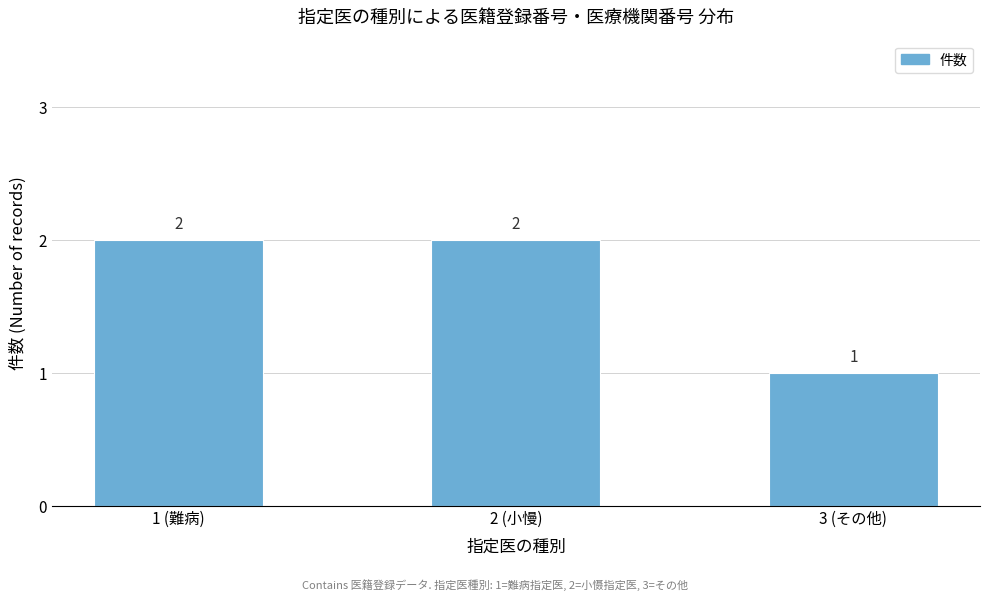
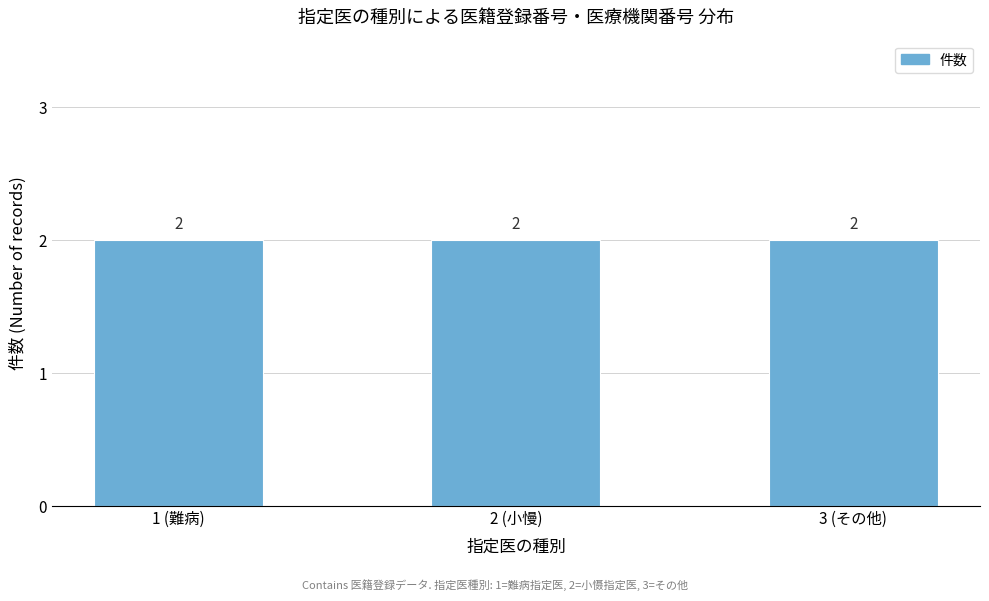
  {
    "1 (難病)": 2,
    "2 (小慢)": 2,
-   "3 (その他)": 1
+   "3 (その他)": 2
  }
